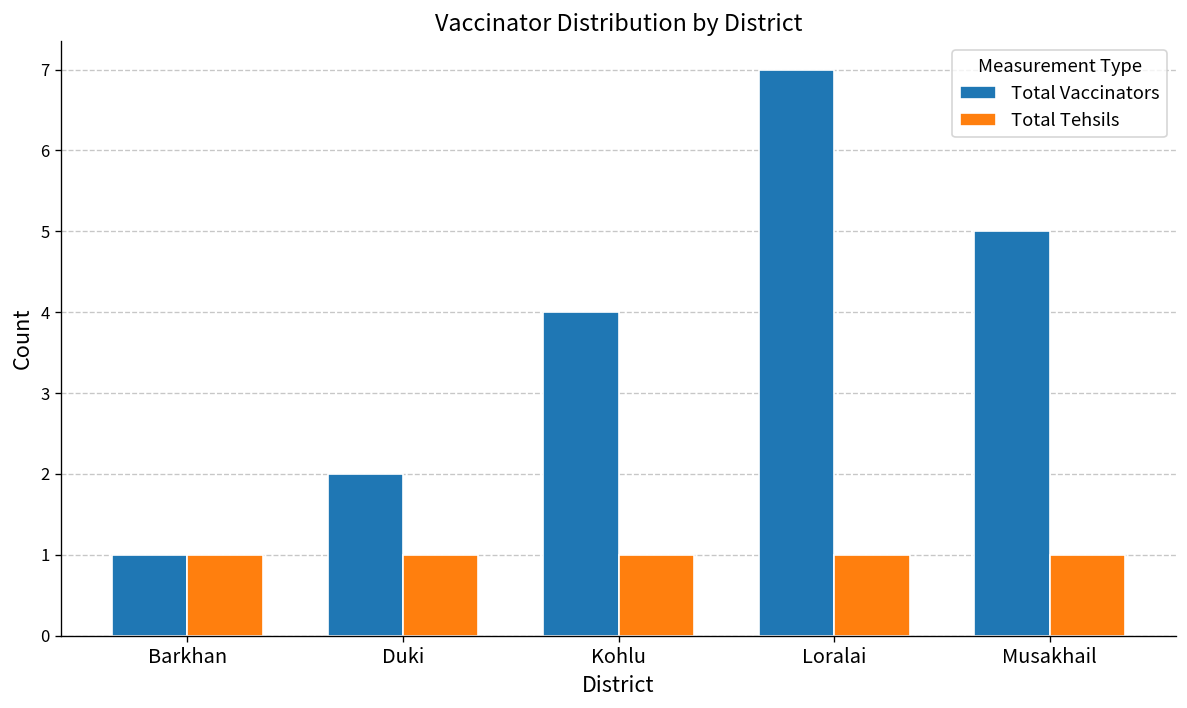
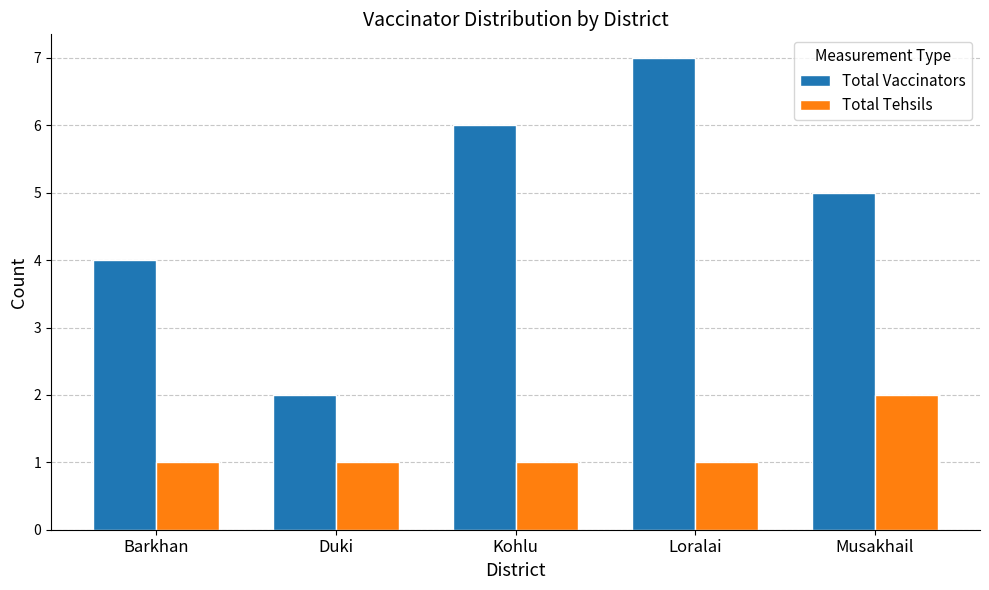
  {
    "Total Vaccinators": {
-     "Barkhan": 1,
+     "Barkhan": 4,
      "Duki": 2,
-     "Kohlu": 4,
+     "Kohlu": 6,
      "Loralai": 7,
      "Musakhail": 5
    },
    "Total Tehsils": {
      "Barkhan": 1,
      "Duki": 1,
      "Kohlu": 1,
      "Loralai": 1,
-     "Musakhail": 1
+     "Musakhail": 2
    }
  }
